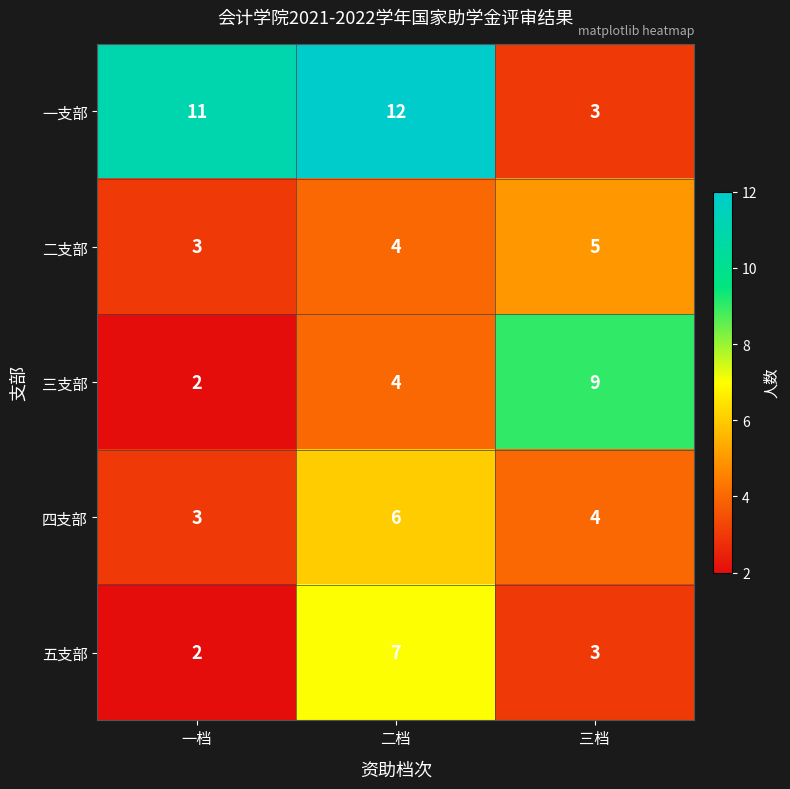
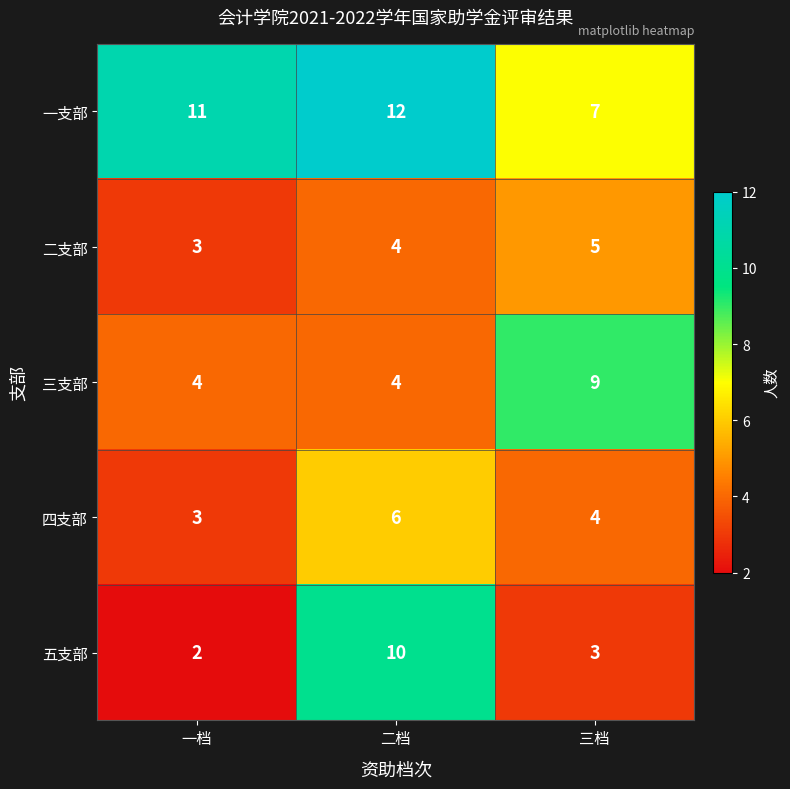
  {
    "一支部": {
      "一档": 11,
      "二档": 12,
-     "三档": 3
+     "三档": 7
    },
    "二支部": {
      "一档": 3,
      "二档": 4,
      "三档": 5
    },
    "三支部": {
-     "一档": 2,
+     "一档": 4,
      "二档": 4,
      "三档": 9
    },
    "四支部": {
      "一档": 3,
      "二档": 6,
      "三档": 4
    },
    "五支部": {
      "一档": 2,
-     "二档": 7,
+     "二档": 10,
      "三档": 3
    }
  }
